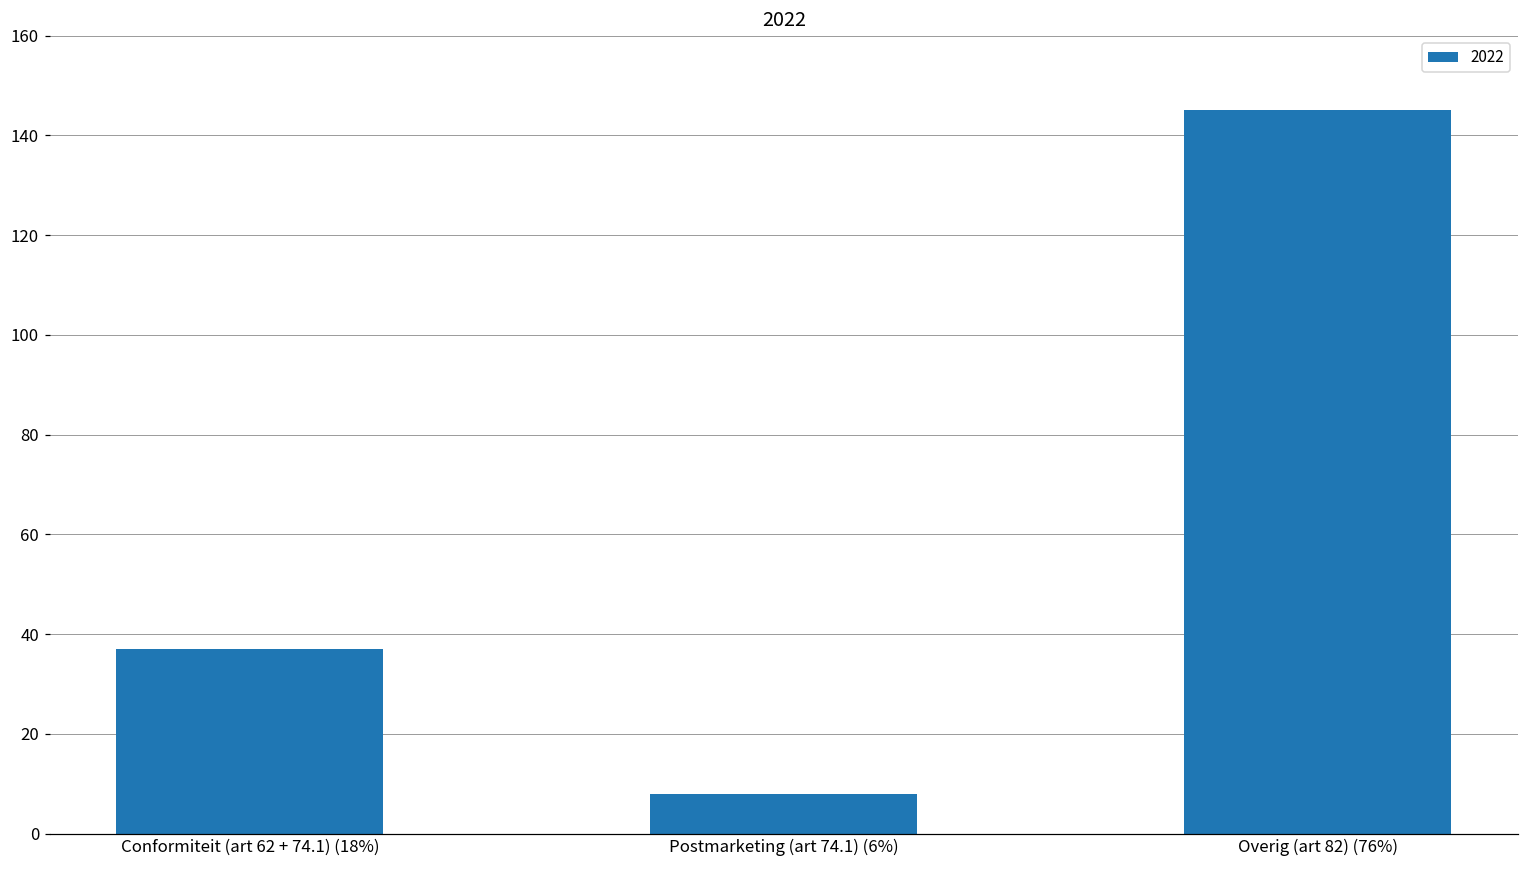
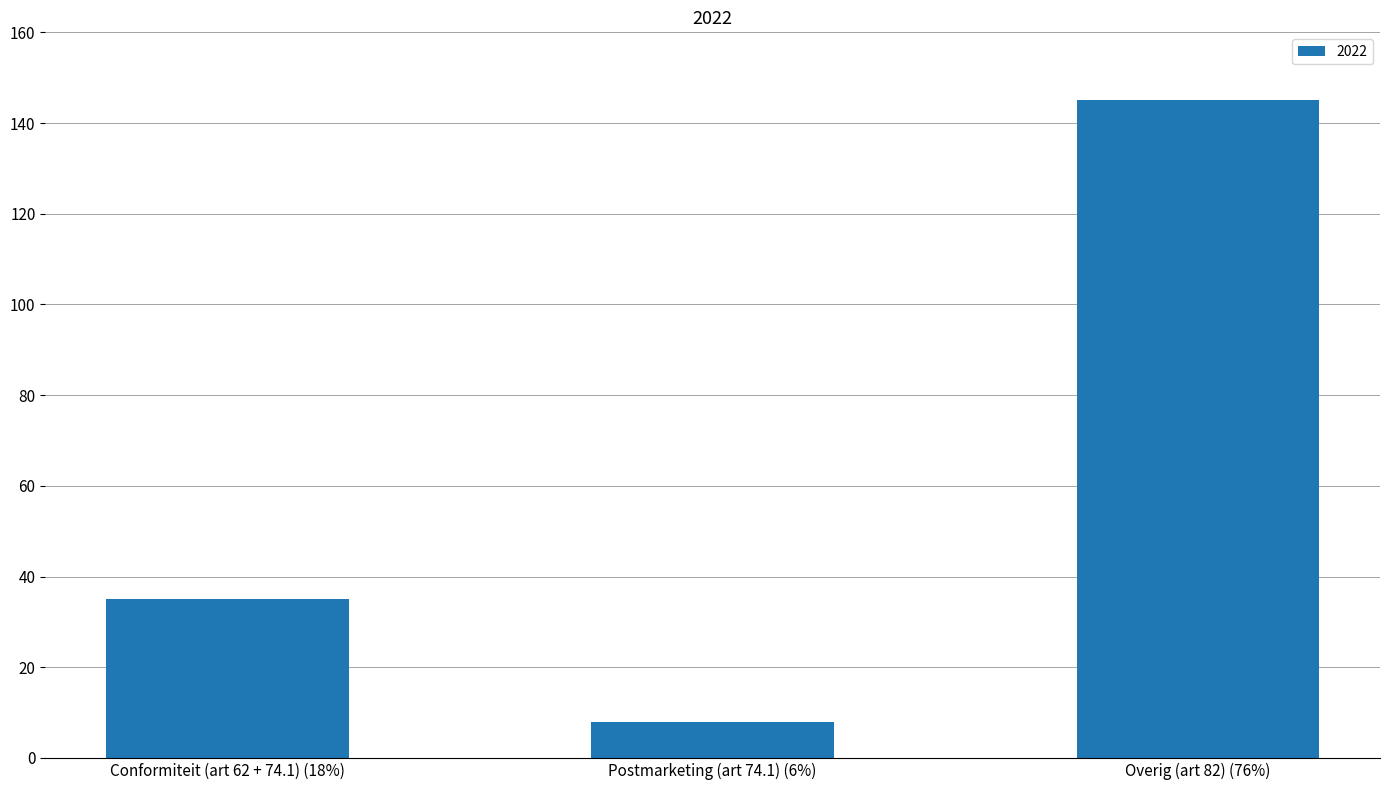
  {
-   "Conformiteit (art 62 + 74.1) (18%)": 37,
+   "Conformiteit (art 62 + 74.1) (18%)": 35,
    "Postmarketing (art 74.1) (6%)": 8,
    "Overig (art 82) (76%)": 145
  }
